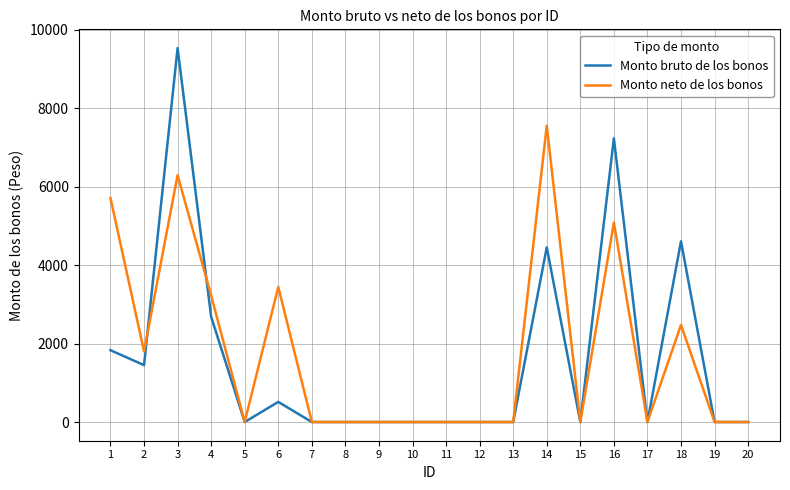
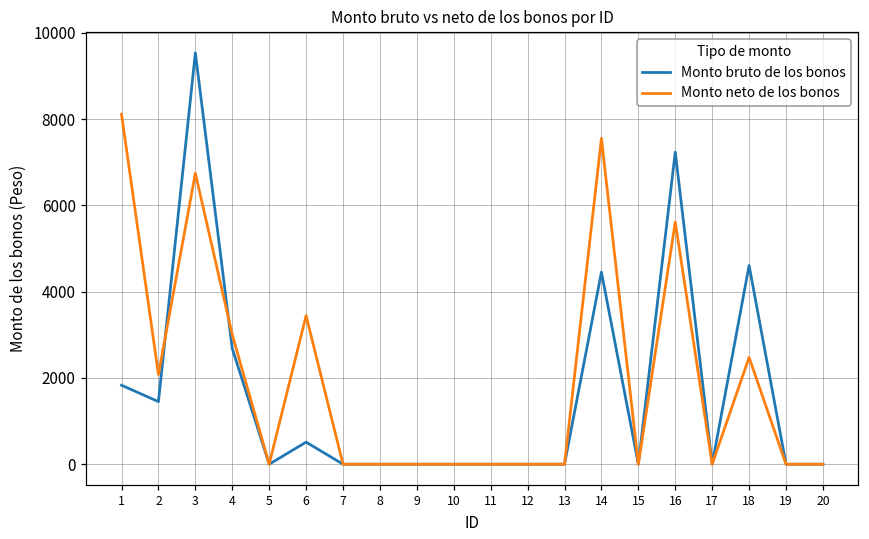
  {
    "Monto bruto de los bonos": {
      "1": 1800,
      "2": 1500,
      "3": 9500,
      "4": 2700,
      "6": 500,
      "14": 4500,
      "16": 7200,
      "18": 4600
    },
    "Monto neto de los bonos": {
-     "1": 5700,
-     "2": 1800,
-     "3": 6300,
-     "4": 3200,
+     "1": 8100,
+     "2": 2100,
+     "3": 6700,
+     "4": 3000,
      "6": 3400,
      "14": 7600,
-     "16": 5100,
+     "16": 5600,
      "18": 2500
    }
  }
